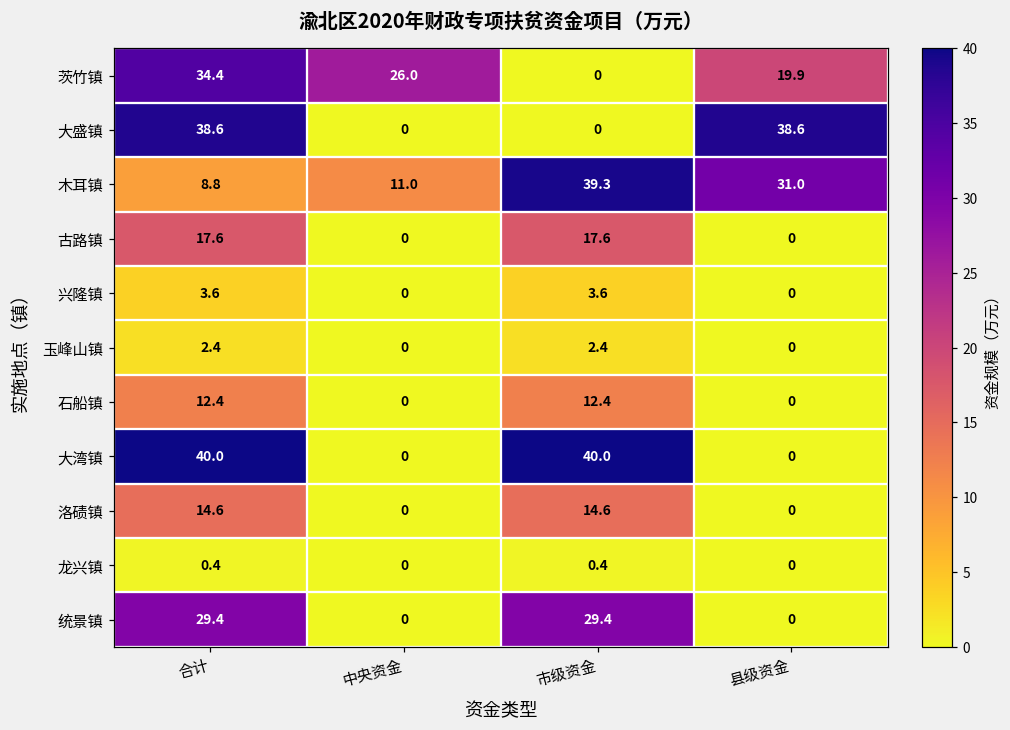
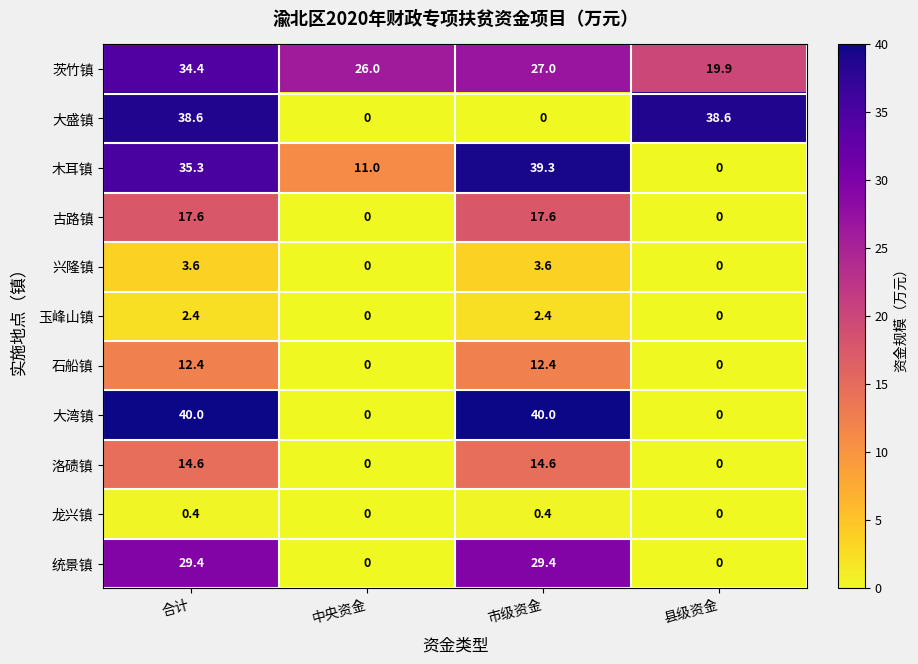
  {
    "茨竹镇": {
      "合计": 34.4,
      "中央资金": 26.0,
-     "市级资金": 0,
+     "市级资金": 27.0,
      "县级资金": 19.9
    },
    "大盛镇": {
      "合计": 38.6,
      "中央资金": 0,
      "市级资金": 0,
      "县级资金": 38.6
    },
    "木耳镇": {
-     "合计": 8.8,
+     "合计": 35.3,
      "中央资金": 11.0,
      "市级资金": 39.3,
-     "县级资金": 31.0
+     "县级资金": 0
    },
    "古路镇": {
      "合计": 17.6,
      "中央资金": 0,
      "市级资金": 17.6,
      "县级资金": 0
    },
    "兴隆镇": {
      "合计": 3.6,
      "中央资金": 0,
      "市级资金": 3.6,
      "县级资金": 0
    },
    "玉峰山镇": {
      "合计": 2.4,
      "中央资金": 0,
      "市级资金": 2.4,
      "县级资金": 0
    },
    "石船镇": {
      "合计": 12.4,
      "中央资金": 0,
      "市级资金": 12.4,
      "县级资金": 0
    },
    "大湾镇": {
      "合计": 40.0,
      "中央资金": 0,
      "市级资金": 40.0,
      "县级资金": 0
    },
    "洛碛镇": {
      "合计": 14.6,
      "中央资金": 0,
      "市级资金": 14.6,
      "县级资金": 0
    },
    "龙兴镇": {
      "合计": 0.4,
      "中央资金": 0,
      "市级资金": 0.4,
      "县级资金": 0
    },
    "统景镇": {
      "合计": 29.4,
      "中央资金": 0,
      "市级资金": 29.4,
      "县级资金": 0
    }
  }
